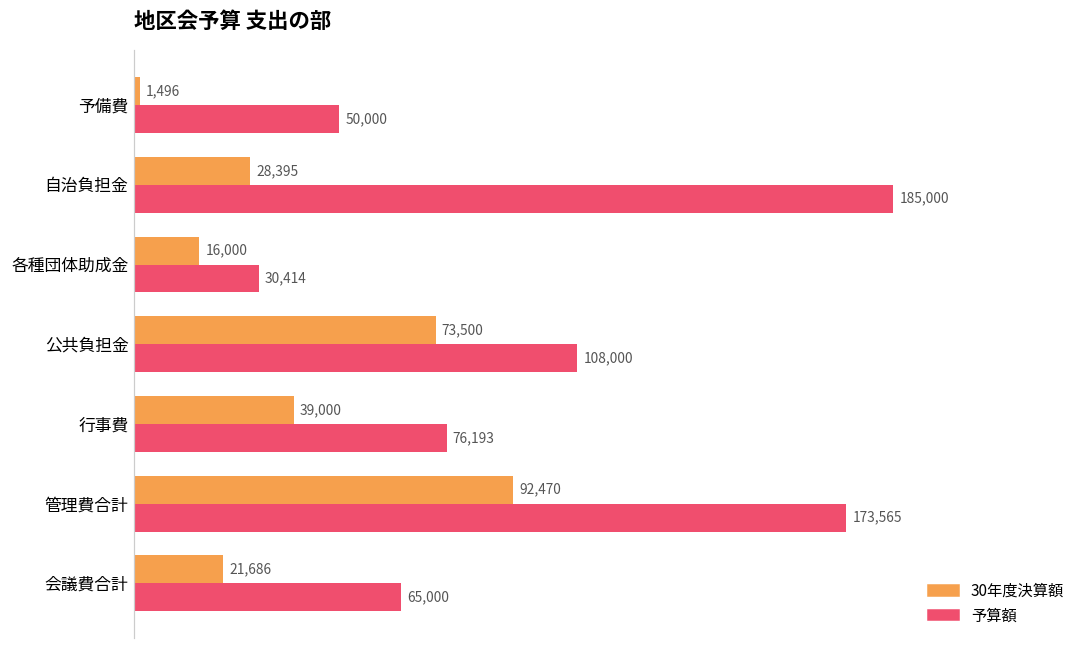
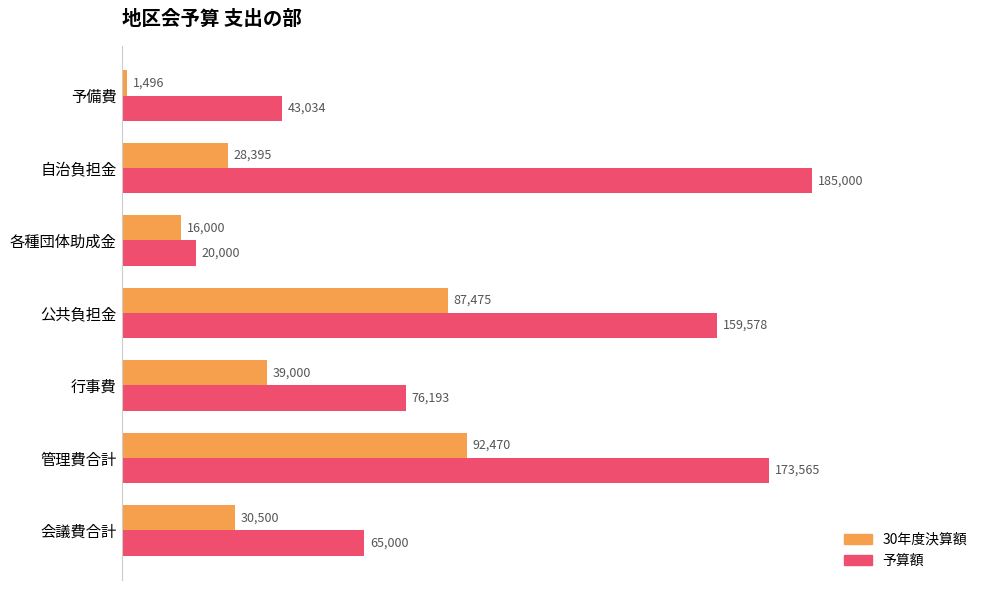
  {
    "30年度決算額": {
      "予備費": "1,496",
      "自治負担金": "28,395",
      "各種団体助成金": "16,000",
-     "公共負担金": "73,500",
+     "公共負担金": "87,475",
      "行事費": "39,000",
      "管理費合計": "92,470",
-     "会議費合計": "21,686"
+     "会議費合計": "30,500"
    },
    "予算額": {
-     "予備費": "50,000",
+     "予備費": "43,034",
      "自治負担金": "185,000",
-     "各種団体助成金": "30,414",
-     "公共負担金": "108,000",
+     "各種団体助成金": "20,000",
+     "公共負担金": "159,578",
      "行事費": "76,193",
      "管理費合計": "173,565",
      "会議費合計": "65,000"
    }
  }
